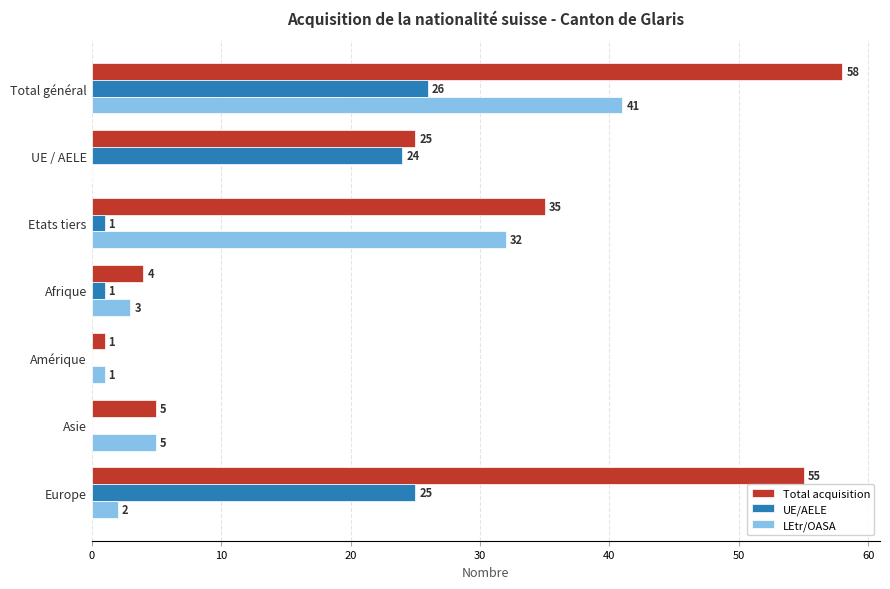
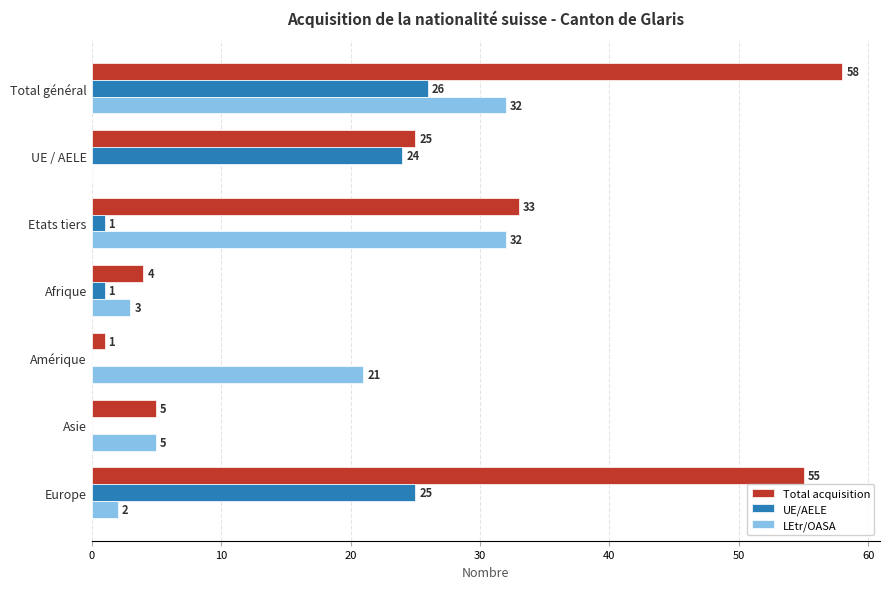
  {
    "Total acquisition": {
      "Total général": 58,
      "UE / AELE": 25,
-     "Etats tiers": 35,
+     "Etats tiers": 33,
      "Afrique": 4,
      "Amérique": 1,
      "Asie": 5,
      "Europe": 55
    },
    "UE/AELE": {
      "Total général": 26,
      "UE / AELE": 24,
      "Etats tiers": 1,
      "Afrique": 1,
      "Europe": 25
    },
    "LEtr/OASA": {
-     "Total général": 41,
+     "Total général": 32,
      "Etats tiers": 32,
      "Afrique": 3,
-     "Amérique": 1,
+     "Amérique": 21,
      "Asie": 5,
      "Europe": 2
    }
  }
